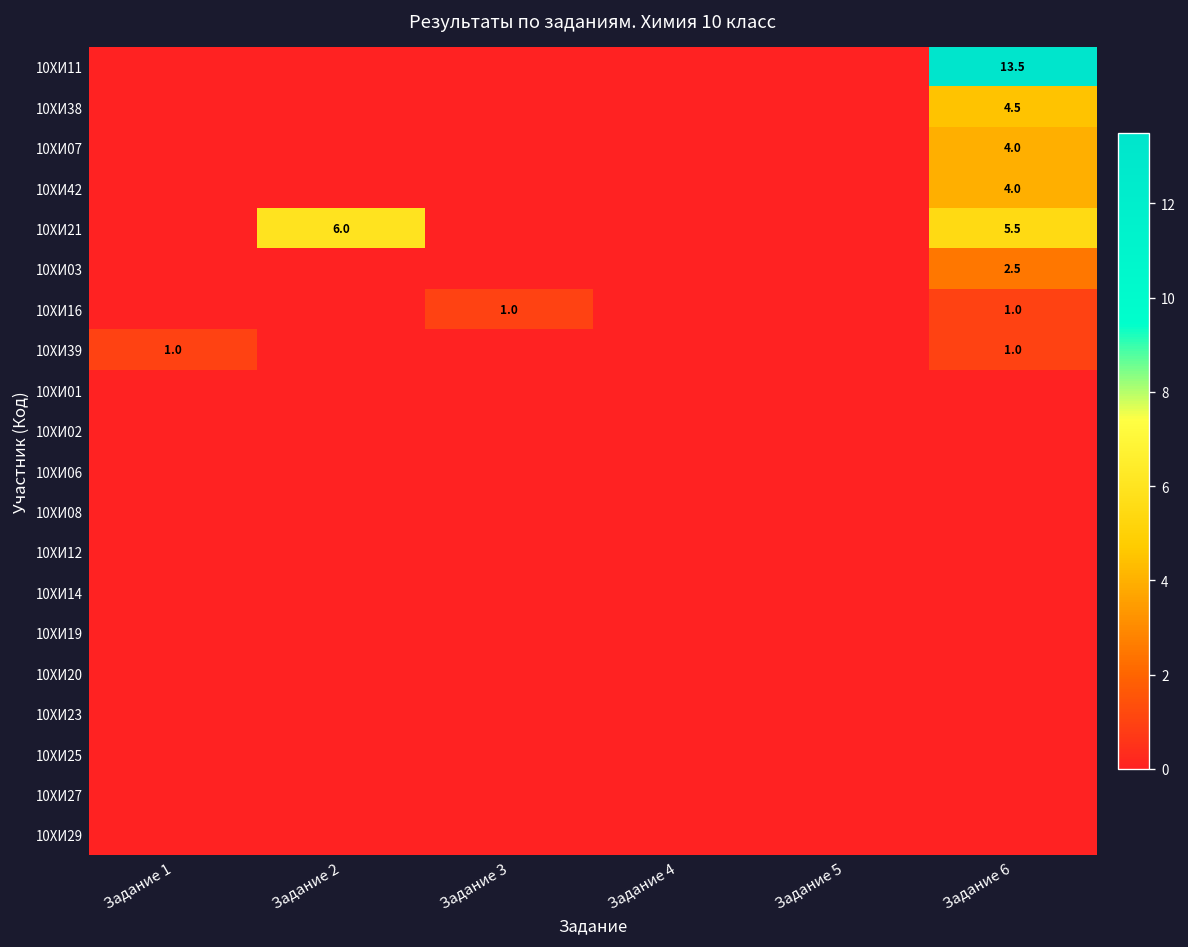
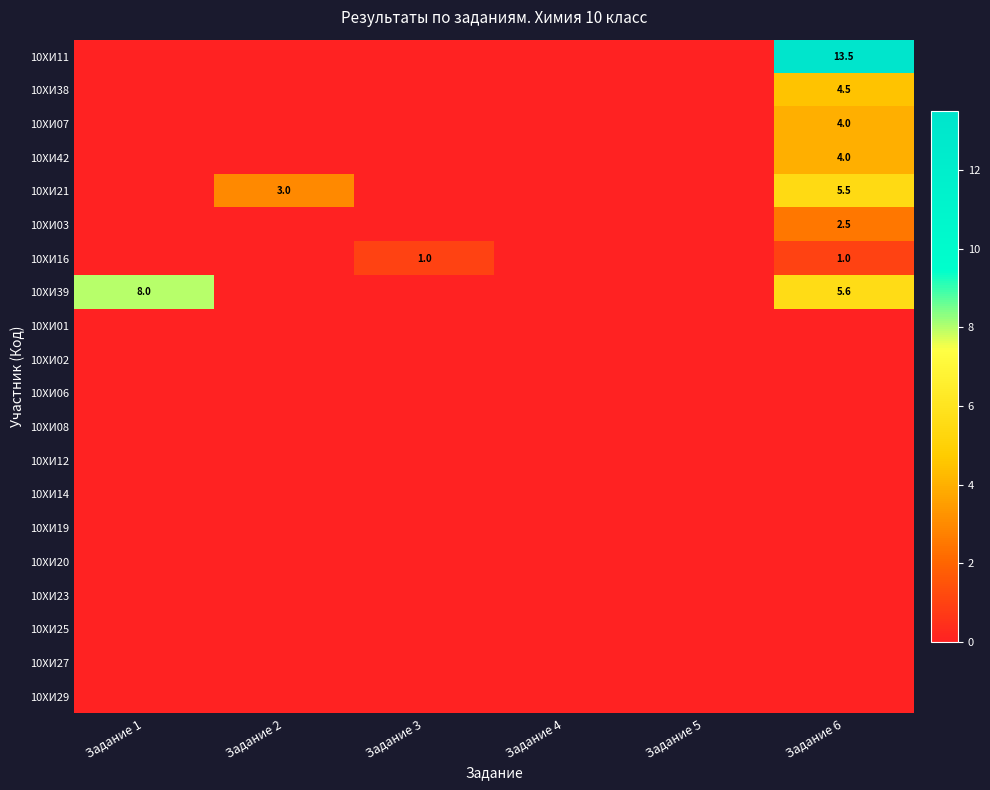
  {
    "10ХИ11": {
      "Задание 6": 13.5
    },
    "10ХИ38": {
      "Задание 6": 4.5
    },
    "10ХИ07": {
      "Задание 6": 4.0
    },
    "10ХИ42": {
      "Задание 6": 4.0
    },
    "10ХИ21": {
-     "Задание 2": 6.0,
+     "Задание 2": 3.0,
      "Задание 6": 5.5
    },
    "10ХИ03": {
      "Задание 6": 2.5
    },
    "10ХИ16": {
      "Задание 3": 1.0,
      "Задание 6": 1.0
    },
    "10ХИ39": {
-     "Задание 1": 1.0,
-     "Задание 6": 1.0
+     "Задание 1": 8.0,
+     "Задание 6": 5.6
    }
  }
